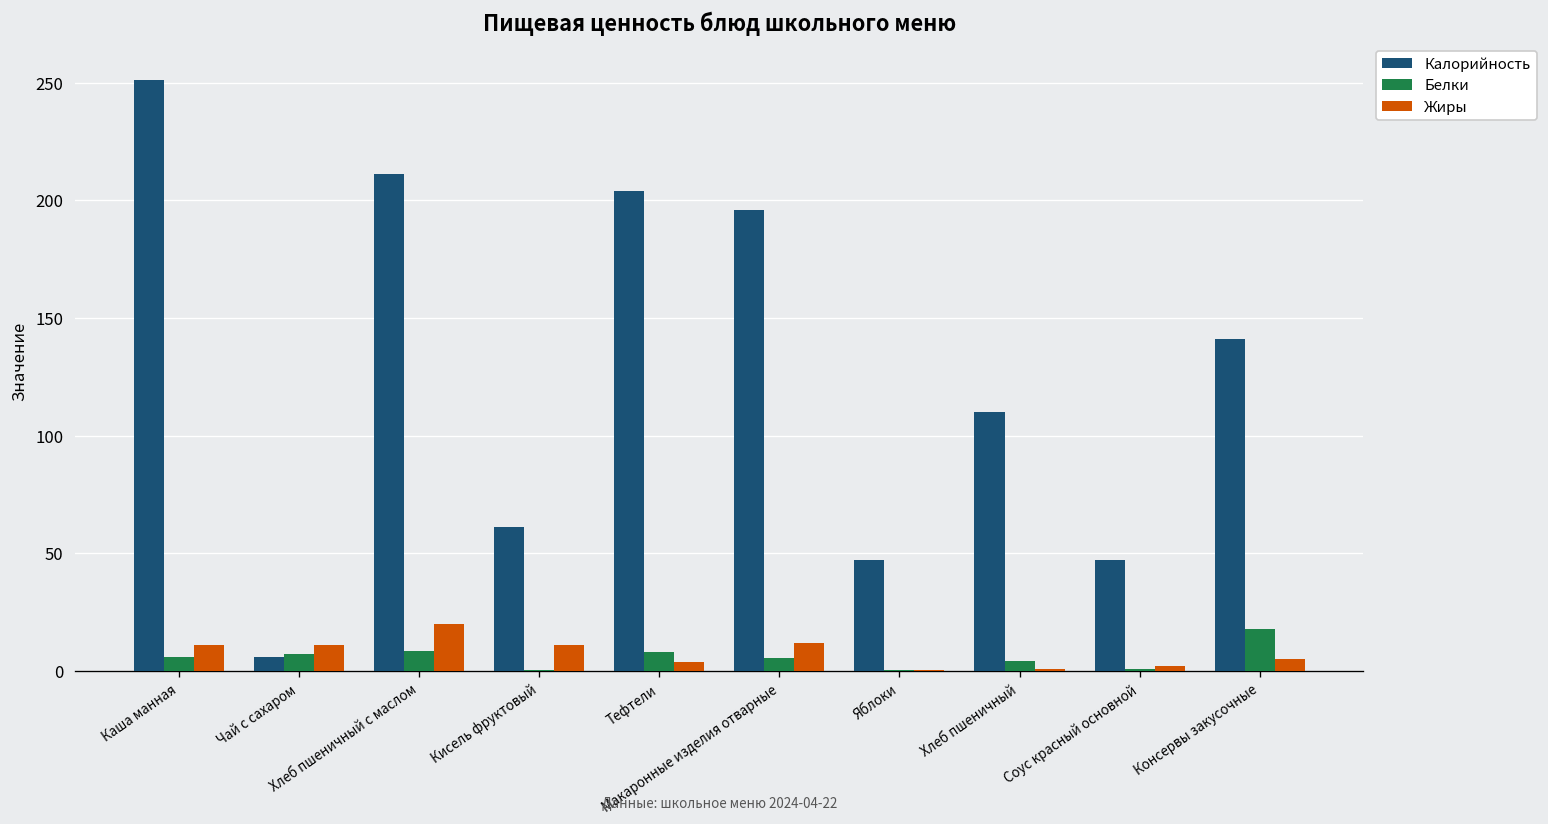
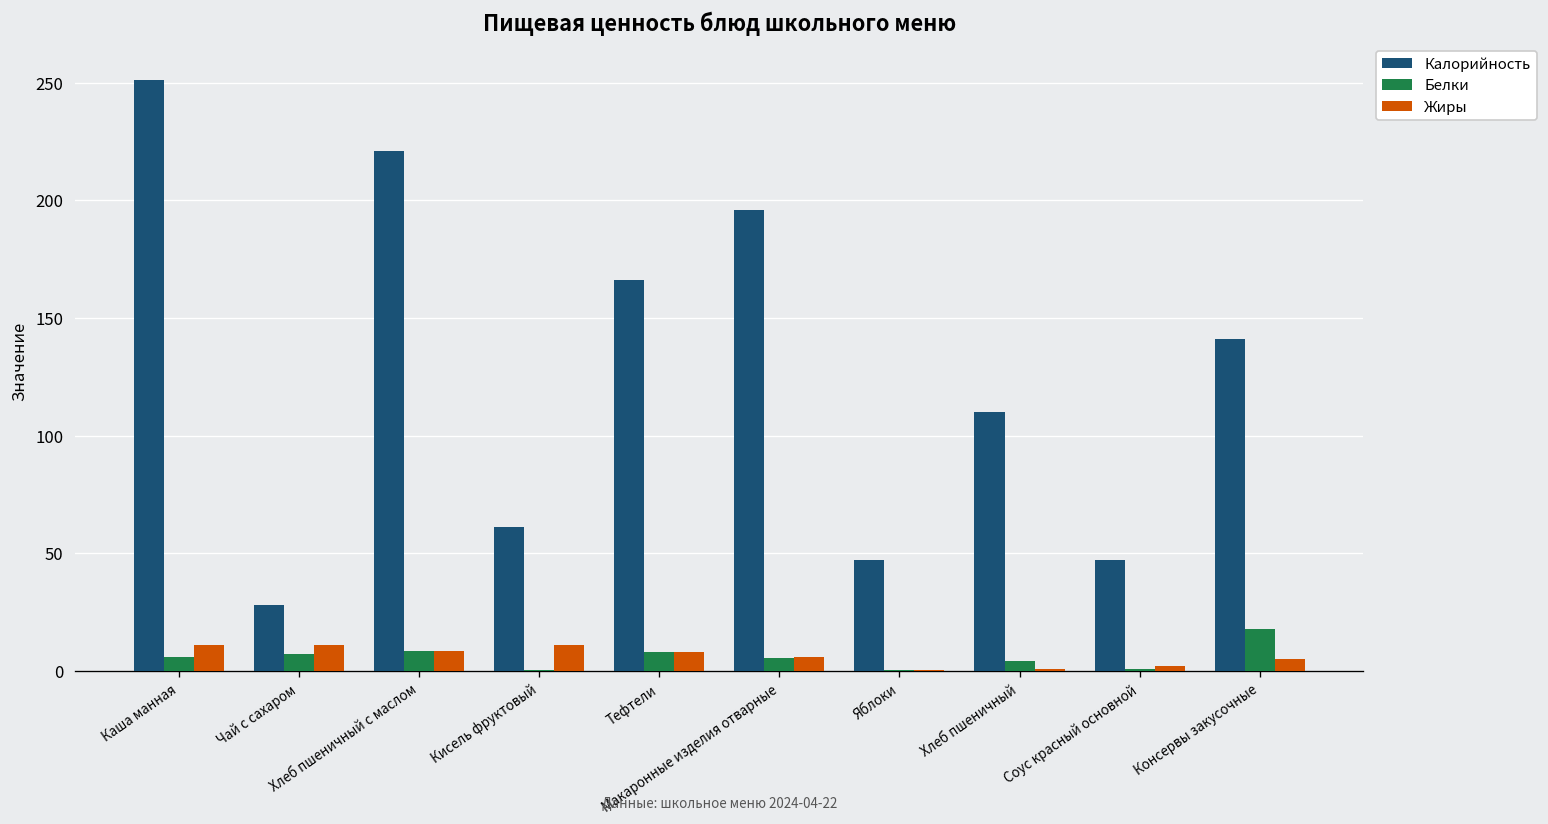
  {
    "Калорийность": {
      "Каша манная": 251,
-     "Чай с сахаром": 6,
-     "Хлеб пшеничный с маслом": 211,
+     "Чай с сахаром": 28,
+     "Хлеб пшеничный с маслом": 221,
      "Кисель фруктовый": 61,
-     "Тефтели": 204,
+     "Тефтели": 166,
      "Макаронные изделия отварные": 196,
      "Яблоки": 47,
      "Хлеб пшеничный": 110,
      "Соус красный основной": 47,
      "Консервы закусочные": 141
    },
    "Белки": {
      "Каша манная": 6,
      "Чай с сахаром": 7,
      "Хлеб пшеничный с маслом": 8,
      "Тефтели": 8,
      "Макаронные изделия отварные": 5,
      "Хлеб пшеничный": 4,
      "Консервы закусочные": 18
    },
    "Жиры": {
      "Каша манная": 11,
      "Чай с сахаром": 11,
-     "Хлеб пшеничный с маслом": 20,
+     "Хлеб пшеничный с маслом": 9,
      "Кисель фруктовый": 11,
-     "Тефтели": 4,
-     "Макаронные изделия отварные": 12,
+     "Тефтели": 8,
+     "Макаронные изделия отварные": 6,
      "Соус красный основной": 2,
      "Консервы закусочные": 5
    }
  }
